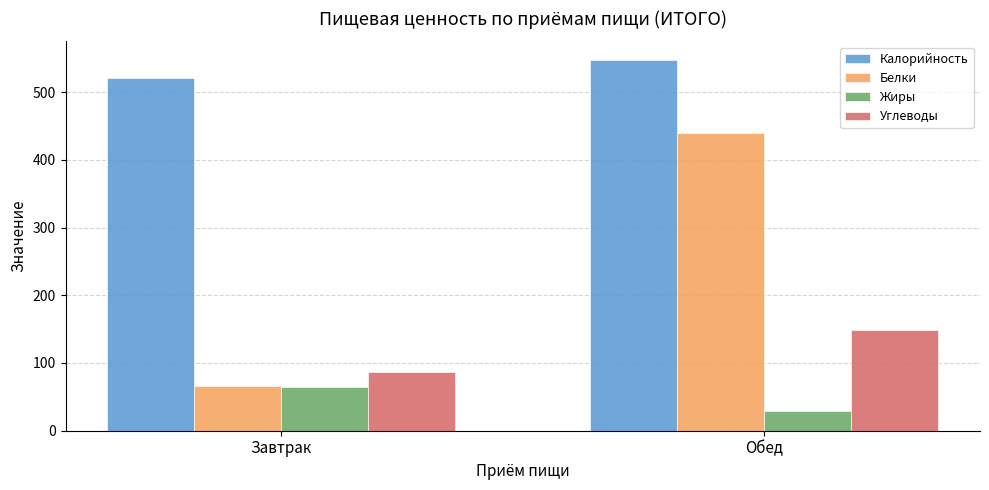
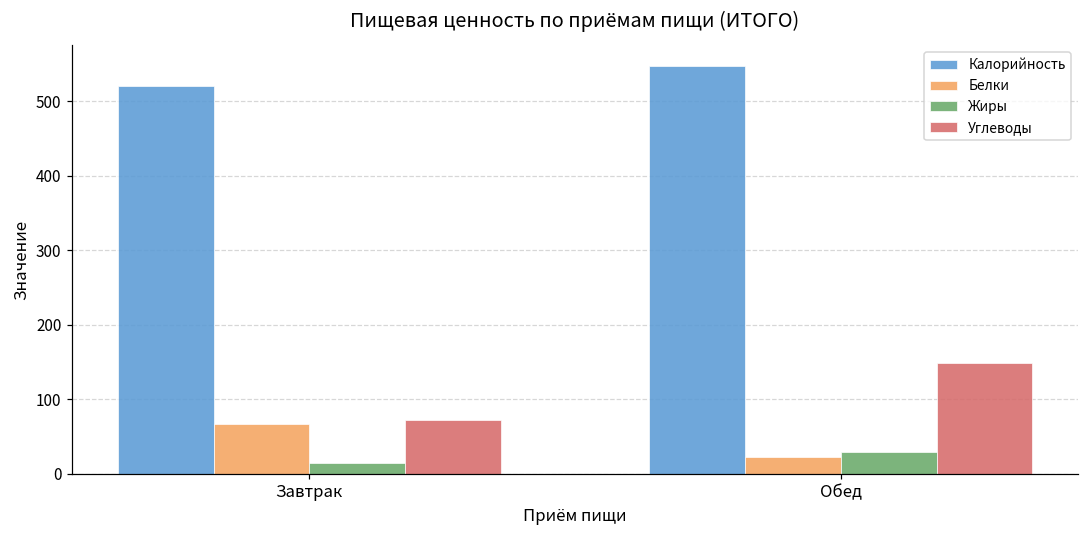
  {
    "Калорийность": {
      "Завтрак": 520,
      "Обед": 550
    },
    "Белки": {
      "Завтрак": 70,
-     "Обед": 440
+     "Обед": 20
    },
    "Жиры": {
-     "Завтрак": 60,
+     "Завтрак": 10,
      "Обед": 30
    },
    "Углеводы": {
-     "Завтрак": 90,
+     "Завтрак": 70,
      "Обед": 150
    }
  }
